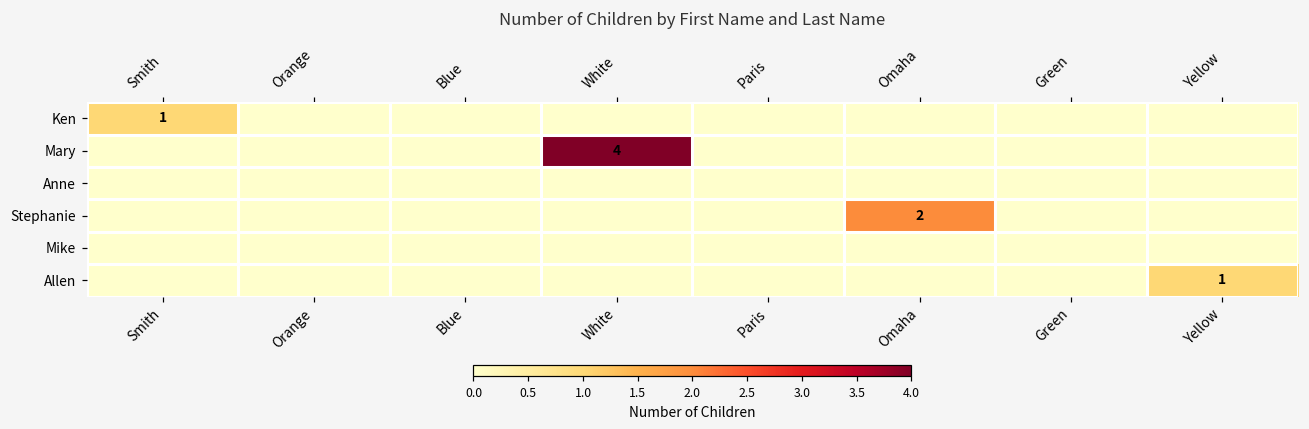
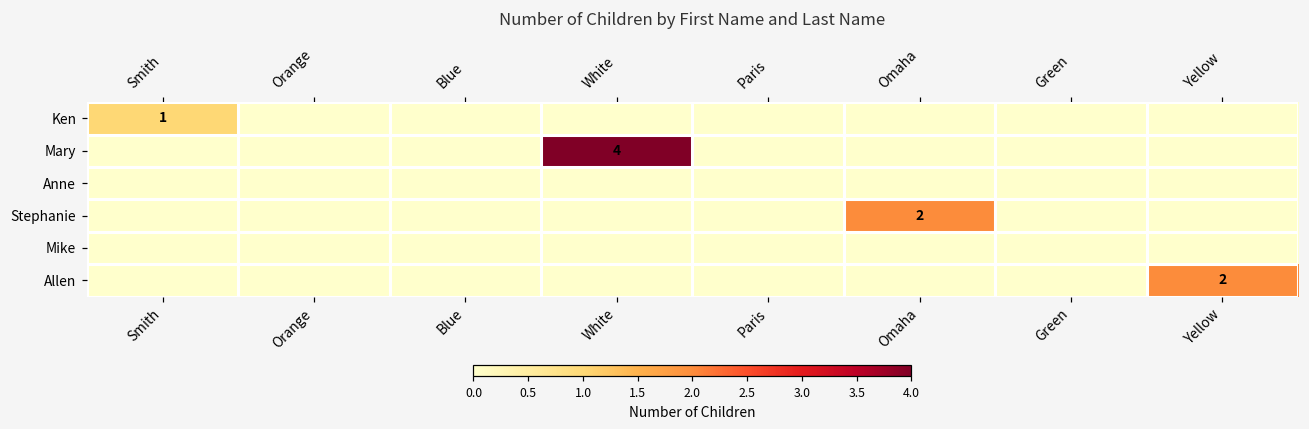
  {
    "Ken": {
      "Smith": 1
    },
    "Mary": {
      "White": 4
    },
    "Stephanie": {
      "Omaha": 2
    },
    "Allen": {
-     "Yellow": 1
+     "Yellow": 2
    }
  }
